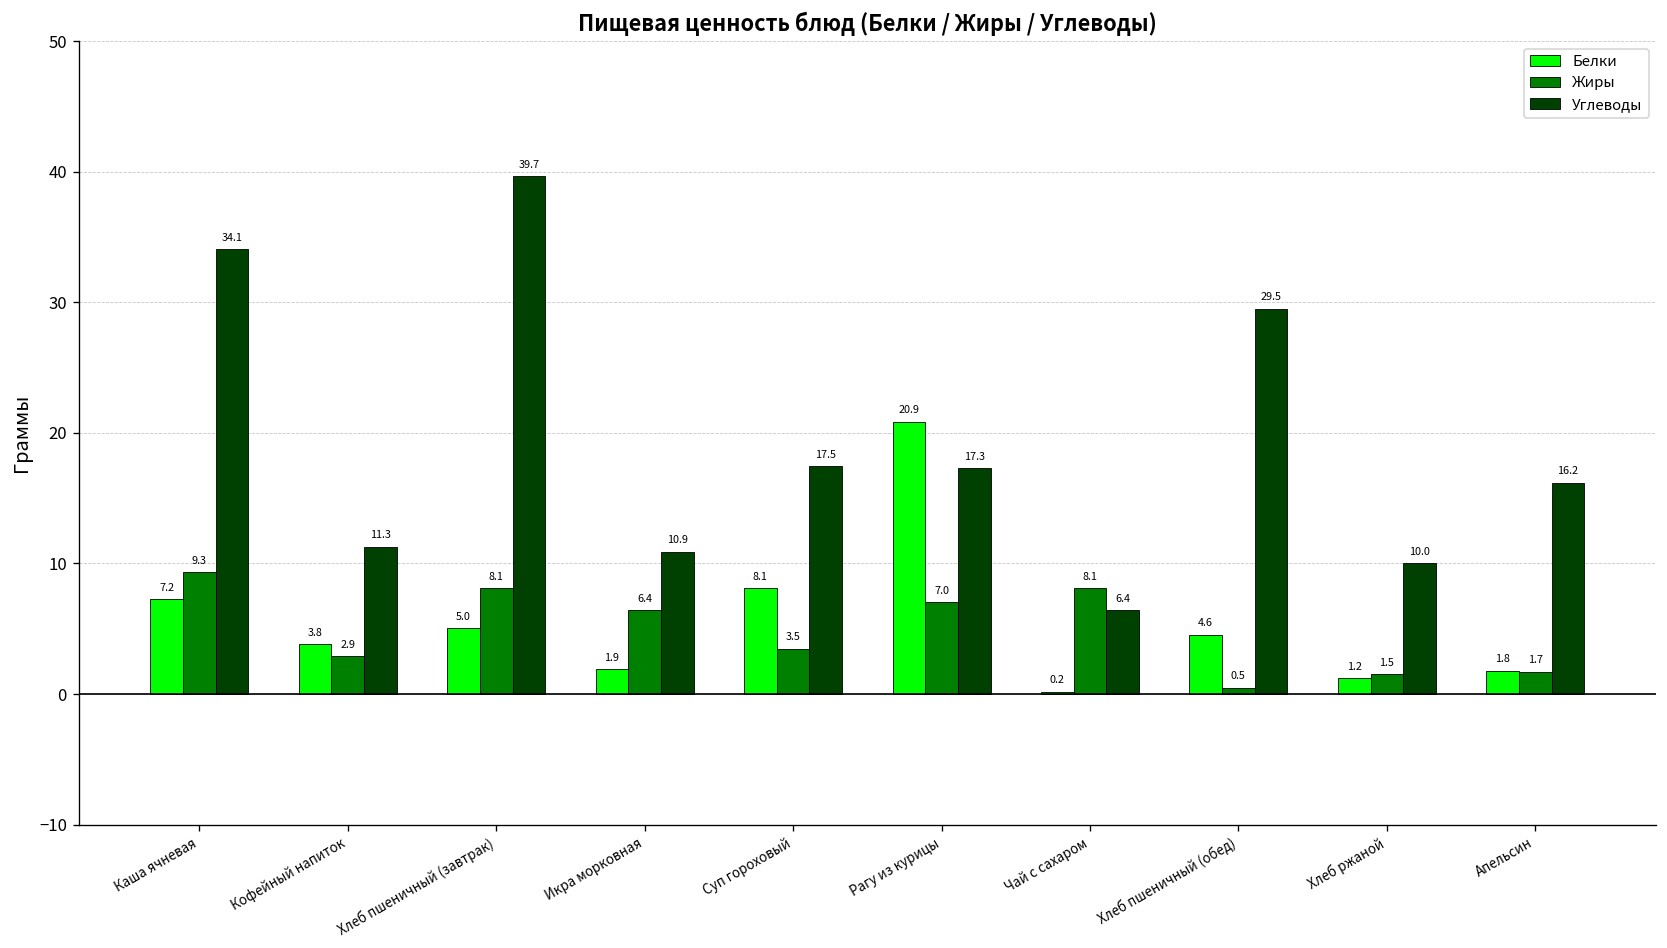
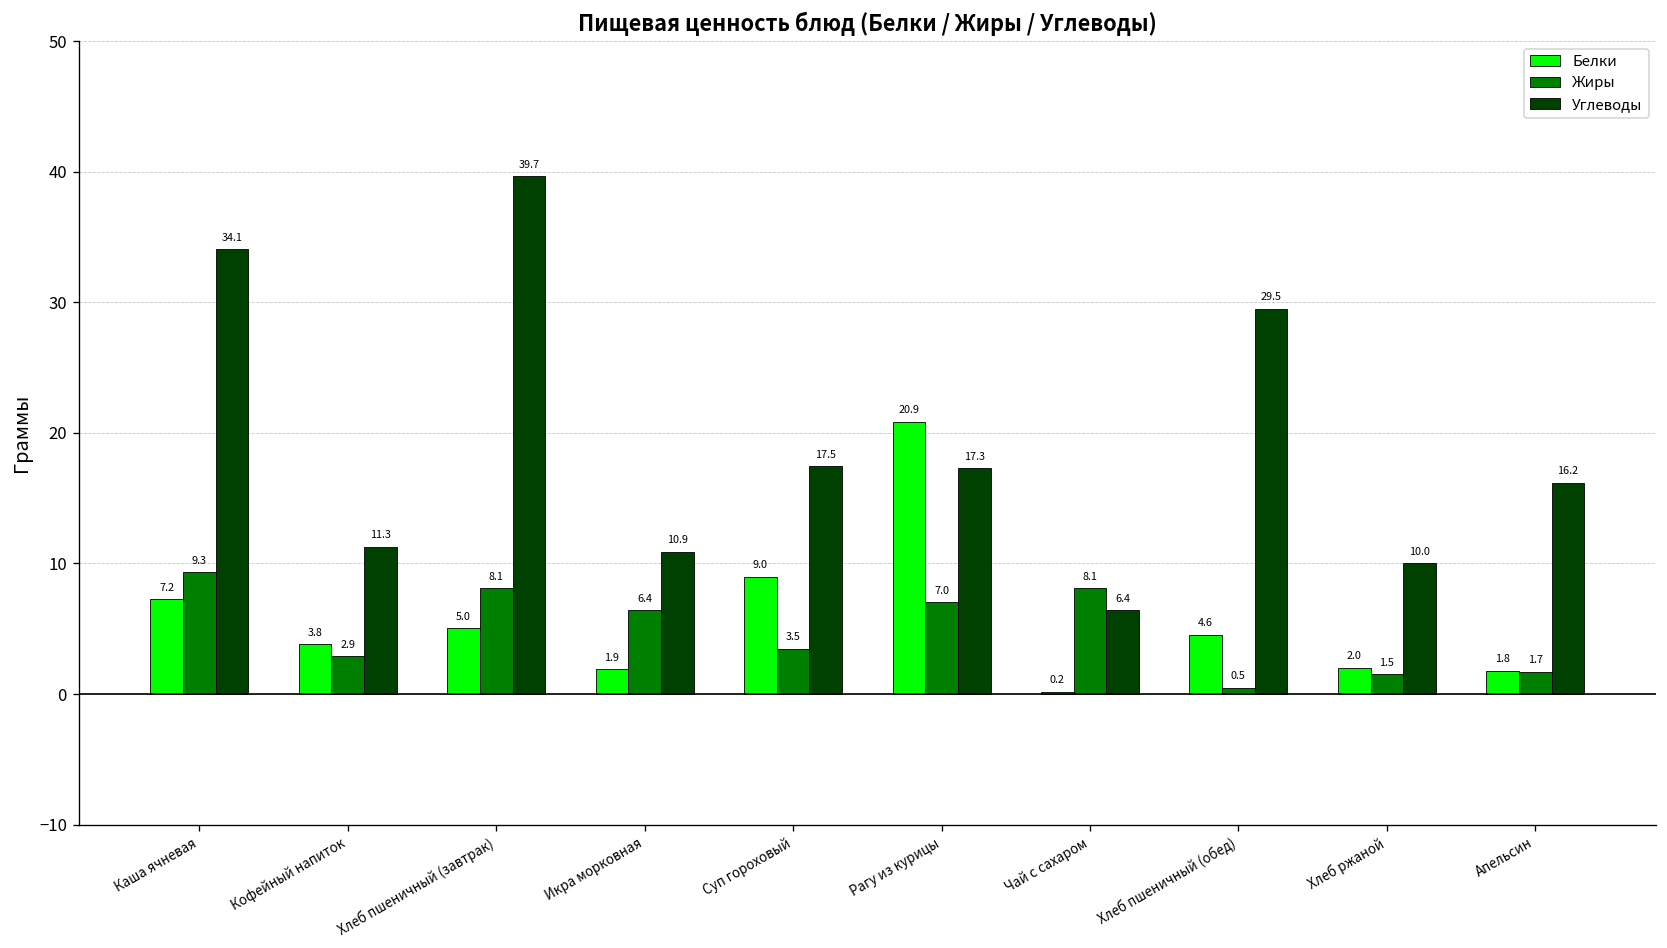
  {
    "Белки": {
      "Каша ячневая": 7.2,
      "Кофейный напиток": 3.8,
      "Хлеб пшеничный (завтрак)": 5.0,
      "Икра морковная": 1.9,
-     "Суп гороховый": 8.1,
+     "Суп гороховый": 9.0,
      "Рагу из курицы": 20.9,
      "Чай с сахаром": 0.2,
      "Хлеб пшеничный (обед)": 4.6,
-     "Хлеб ржаной": 1.2,
+     "Хлеб ржаной": 2.0,
      "Апельсин": 1.8
    },
    "Жиры": {
      "Каша ячневая": 9.3,
      "Кофейный напиток": 2.9,
      "Хлеб пшеничный (завтрак)": 8.1,
      "Икра морковная": 6.4,
      "Суп гороховый": 3.5,
      "Рагу из курицы": 7.0,
      "Чай с сахаром": 8.1,
      "Хлеб пшеничный (обед)": 0.5,
      "Хлеб ржаной": 1.5,
      "Апельсин": 1.7
    },
    "Углеводы": {
      "Каша ячневая": 34.1,
      "Кофейный напиток": 11.3,
      "Хлеб пшеничный (завтрак)": 39.7,
      "Икра морковная": 10.9,
      "Суп гороховый": 17.5,
      "Рагу из курицы": 17.3,
      "Чай с сахаром": 6.4,
      "Хлеб пшеничный (обед)": 29.5,
      "Хлеб ржаной": 10.0,
      "Апельсин": 16.2
    }
  }
